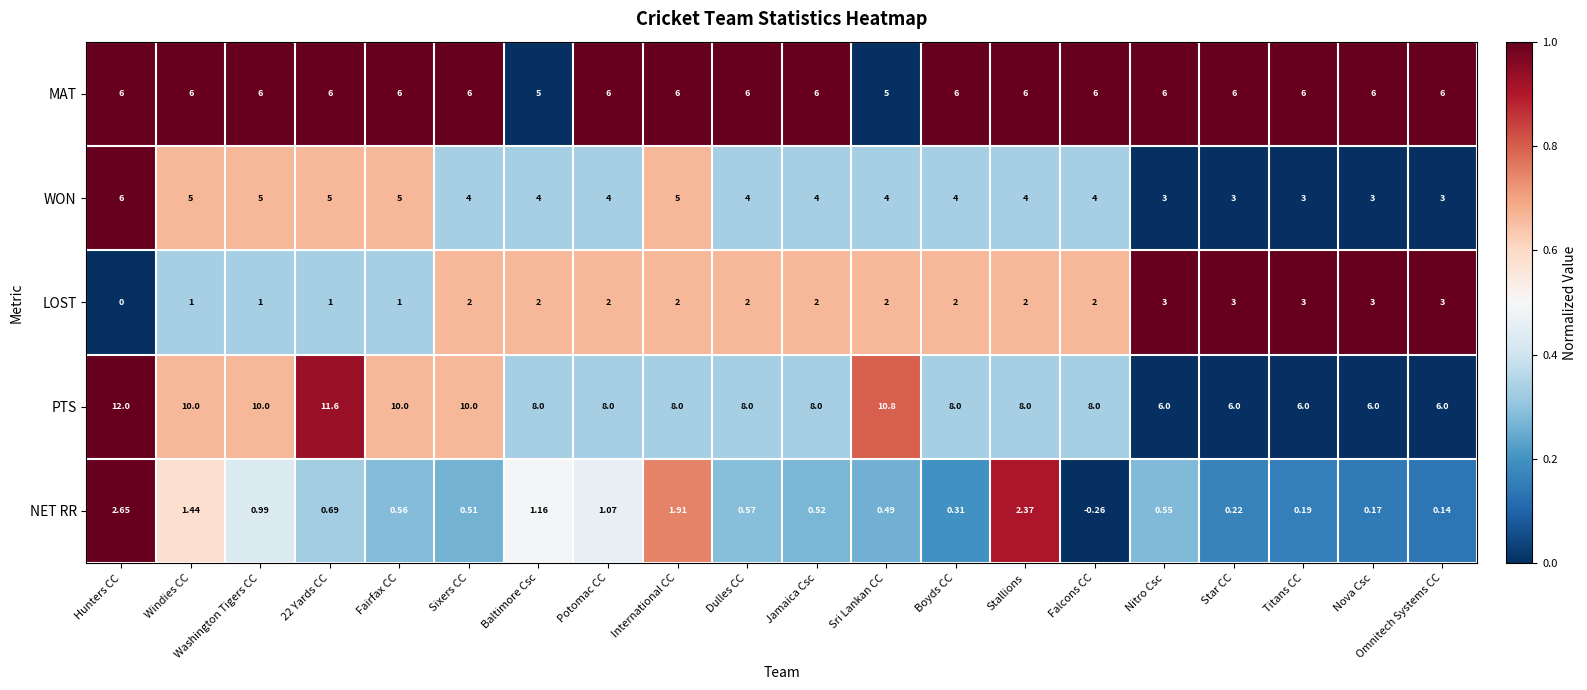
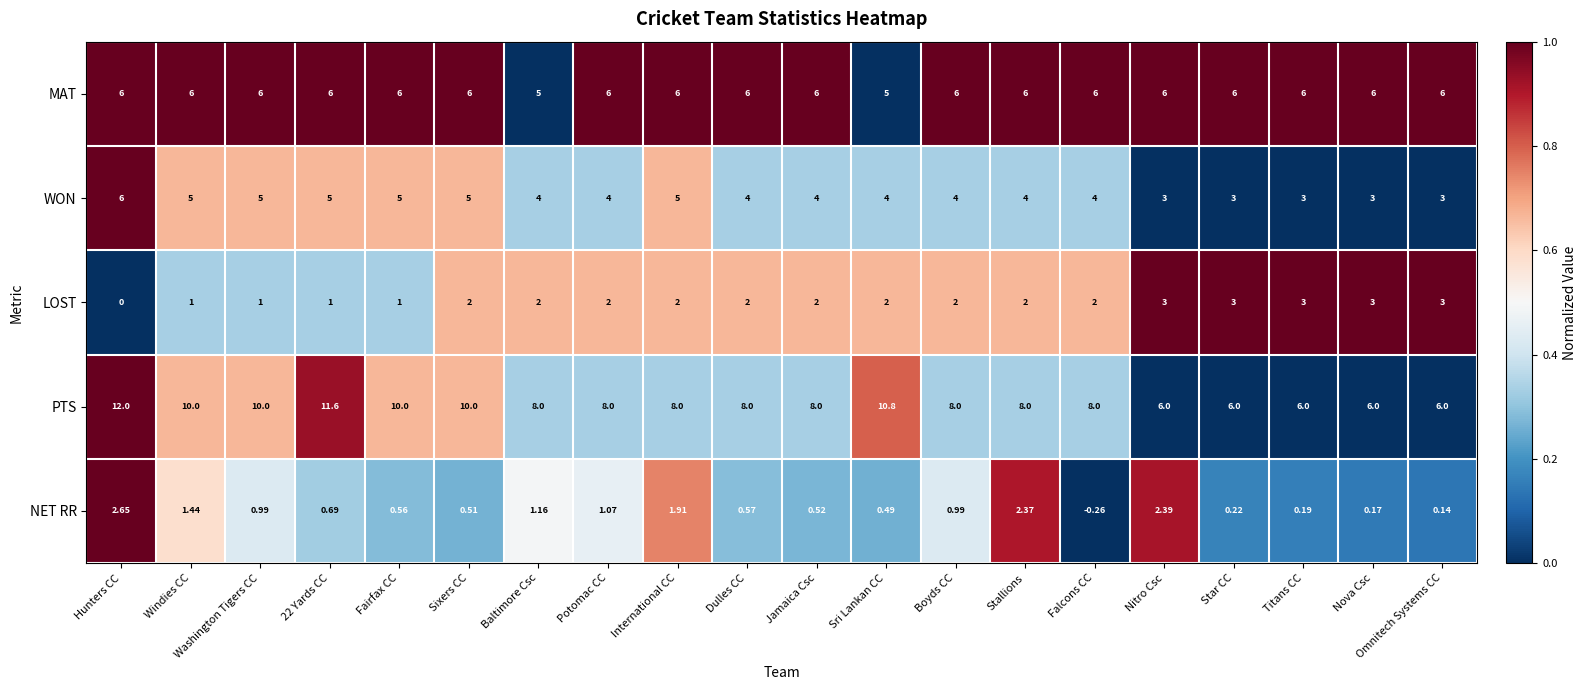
  {
    "MAT": {
      "Hunters CC": 6,
      "Windies CC": 6,
      "Washington Tigers CC": 6,
      "22 Yards CC": 6,
      "Fairfax CC": 6,
      "Sixers CC": 6,
      "Baltimore Csc": 5,
      "Potomac CC": 6,
      "International CC": 6,
      "Dulles CC": 6,
      "Jamaica Csc": 6,
      "Sri Lankan CC": 5,
      "Boyds CC": 6,
      "Stallions": 6,
      "Falcons CC": 6,
      "Nitro Csc": 6,
      "Star CC": 6,
      "Titans CC": 6,
      "Nova Csc": 6,
      "Omnitech Systems CC": 6
    },
    "WON": {
      "Hunters CC": 6,
      "Windies CC": 5,
      "Washington Tigers CC": 5,
      "22 Yards CC": 5,
      "Fairfax CC": 5,
-     "Sixers CC": 4,
+     "Sixers CC": 5,
      "Baltimore Csc": 4,
      "Potomac CC": 4,
      "International CC": 5,
      "Dulles CC": 4,
      "Jamaica Csc": 4,
      "Sri Lankan CC": 4,
      "Boyds CC": 4,
      "Stallions": 4,
      "Falcons CC": 4,
      "Nitro Csc": 3,
      "Star CC": 3,
      "Titans CC": 3,
      "Nova Csc": 3,
      "Omnitech Systems CC": 3
    },
    "LOST": {
      "Hunters CC": 0,
      "Windies CC": 1,
      "Washington Tigers CC": 1,
      "22 Yards CC": 1,
      "Fairfax CC": 1,
      "Sixers CC": 2,
      "Baltimore Csc": 2,
      "Potomac CC": 2,
      "International CC": 2,
      "Dulles CC": 2,
      "Jamaica Csc": 2,
      "Sri Lankan CC": 2,
      "Boyds CC": 2,
      "Stallions": 2,
      "Falcons CC": 2,
      "Nitro Csc": 3,
      "Star CC": 3,
      "Titans CC": 3,
      "Nova Csc": 3,
      "Omnitech Systems CC": 3
    },
    "PTS": {
      "Hunters CC": 12.0,
      "Windies CC": 10.0,
      "Washington Tigers CC": 10.0,
      "22 Yards CC": 11.6,
      "Fairfax CC": 10.0,
      "Sixers CC": 10.0,
      "Baltimore Csc": 8.0,
      "Potomac CC": 8.0,
      "International CC": 8.0,
      "Dulles CC": 8.0,
      "Jamaica Csc": 8.0,
      "Sri Lankan CC": 10.8,
      "Boyds CC": 8.0,
      "Stallions": 8.0,
      "Falcons CC": 8.0,
      "Nitro Csc": 6.0,
      "Star CC": 6.0,
      "Titans CC": 6.0,
      "Nova Csc": 6.0,
      "Omnitech Systems CC": 6.0
    },
    "NET RR": {
      "Hunters CC": 2.65,
      "Windies CC": 1.44,
      "Washington Tigers CC": 0.99,
      "22 Yards CC": 0.69,
      "Fairfax CC": 0.56,
      "Sixers CC": 0.51,
      "Baltimore Csc": 1.16,
      "Potomac CC": 1.07,
      "International CC": 1.91,
      "Dulles CC": 0.57,
      "Jamaica Csc": 0.52,
      "Sri Lankan CC": 0.49,
-     "Boyds CC": 0.31,
+     "Boyds CC": 0.99,
      "Stallions": 2.37,
      "Falcons CC": -0.26,
-     "Nitro Csc": 0.55,
+     "Nitro Csc": 2.39,
      "Star CC": 0.22,
      "Titans CC": 0.19,
      "Nova Csc": 0.17,
      "Omnitech Systems CC": 0.14
    }
  }
